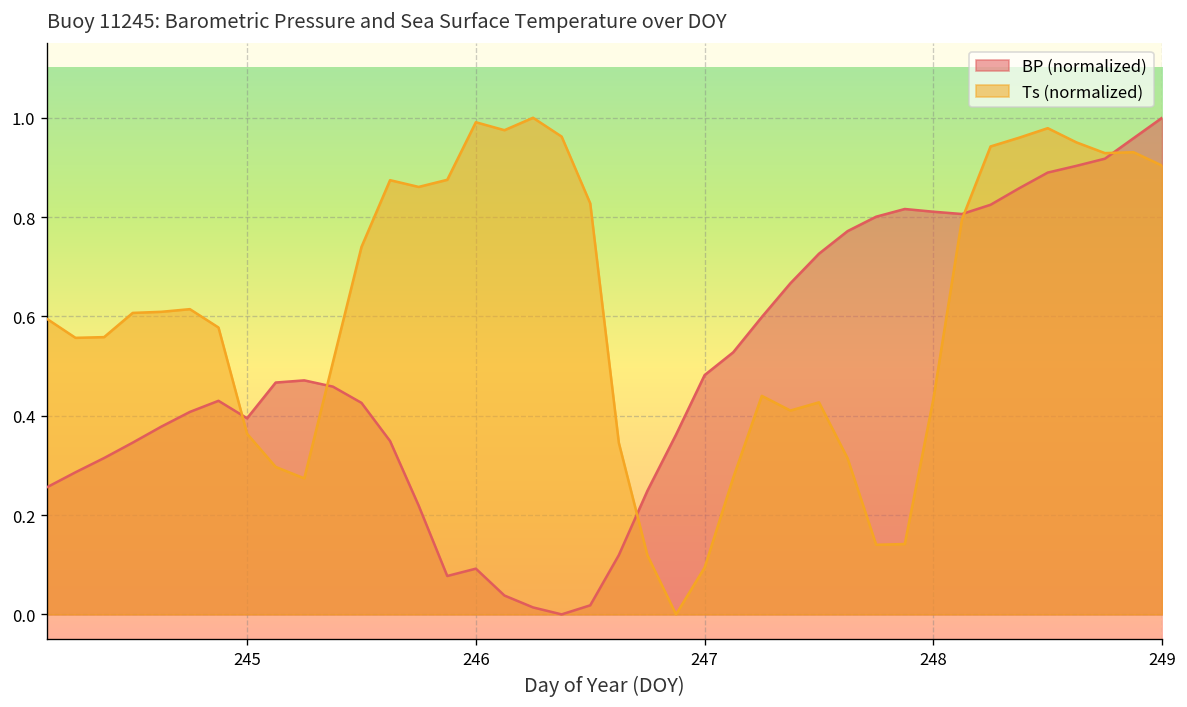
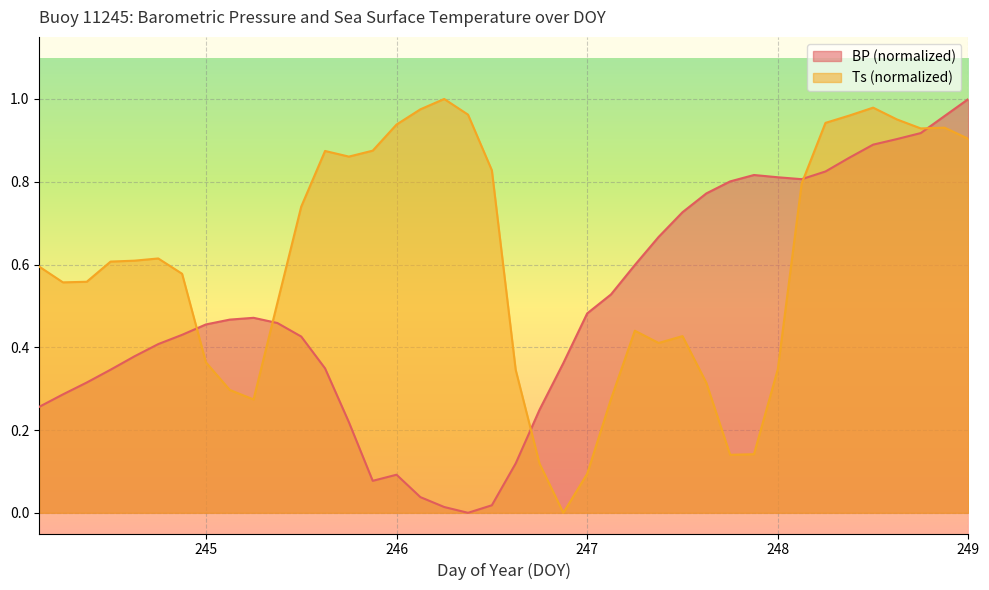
  {
    "BP (normalized)": {
-     "245": 0.39,
+     "245": 0.46,
      "246": 0.09,
      "247": 0.48,
      "248": 0.81,
      "249": 1.00
    },
    "Ts (normalized)": {
      "245": 0.36,
-     "246": 0.99,
+     "246": 0.94,
      "247": 0.09,
-     "248": 0.43,
+     "248": 0.35,
      "249": 0.90
    }
  }
